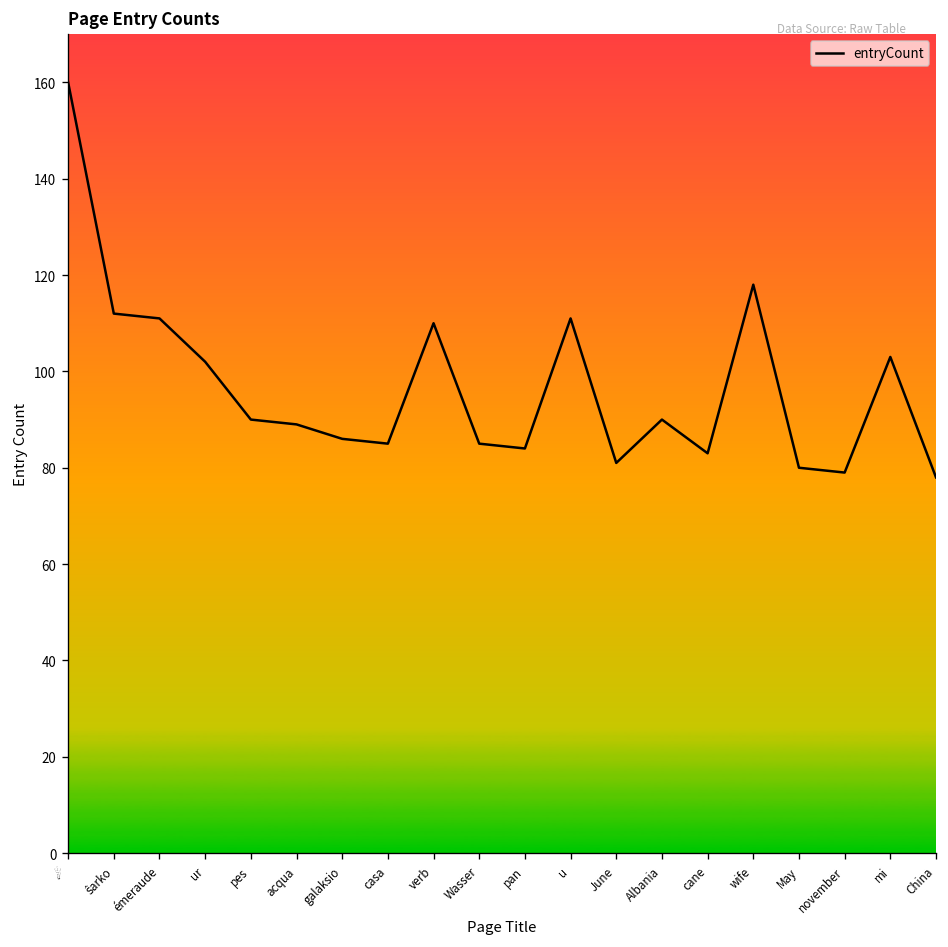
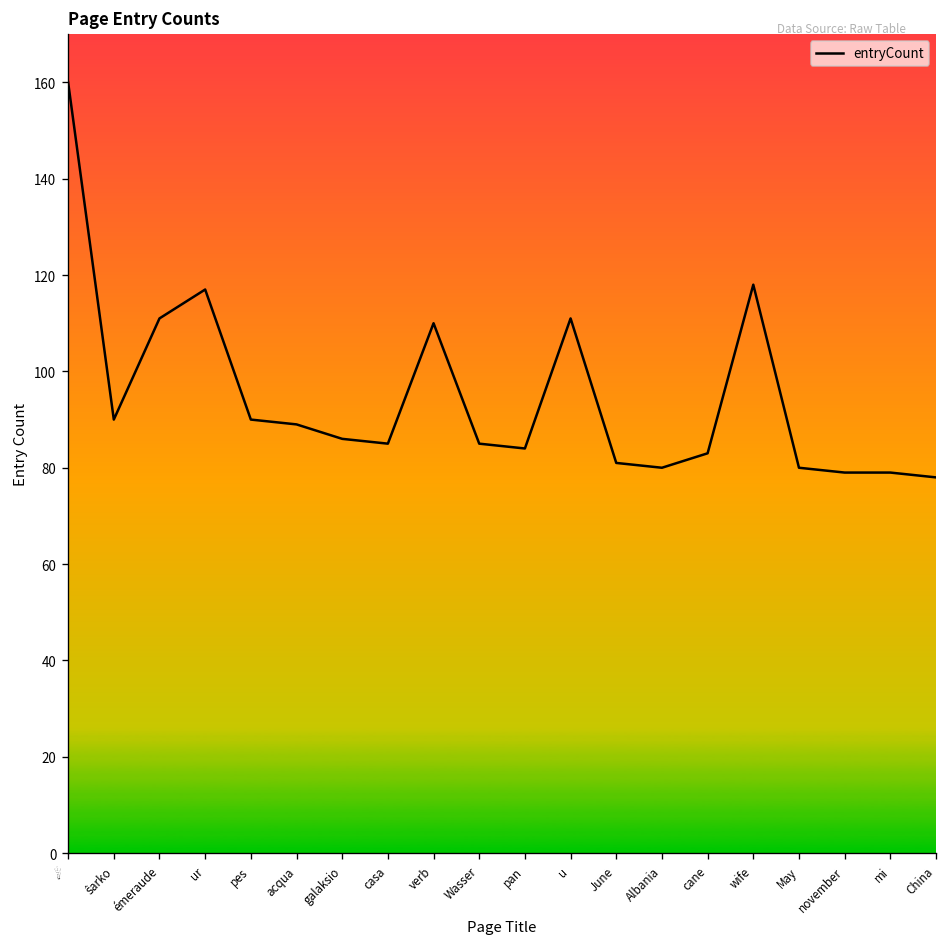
  {
    "☄": 160,
-   "ŝarko": 112,
+   "ŝarko": 90,
    "émeraude": 111,
-   "ur": 102,
+   "ur": 117,
    "pes": 90,
    "acqua": 89,
    "galaksio": 86,
    "casa": 85,
    "verb": 110,
    "Wasser": 85,
    "pan": 84,
    "u": 111,
    "June": 81,
-   "Albania": 90,
+   "Albania": 80,
    "cane": 83,
    "wife": 118,
    "May": 80,
    "november": 79,
-   "mi": 103,
+   "mi": 79,
    "China": 78
  }
